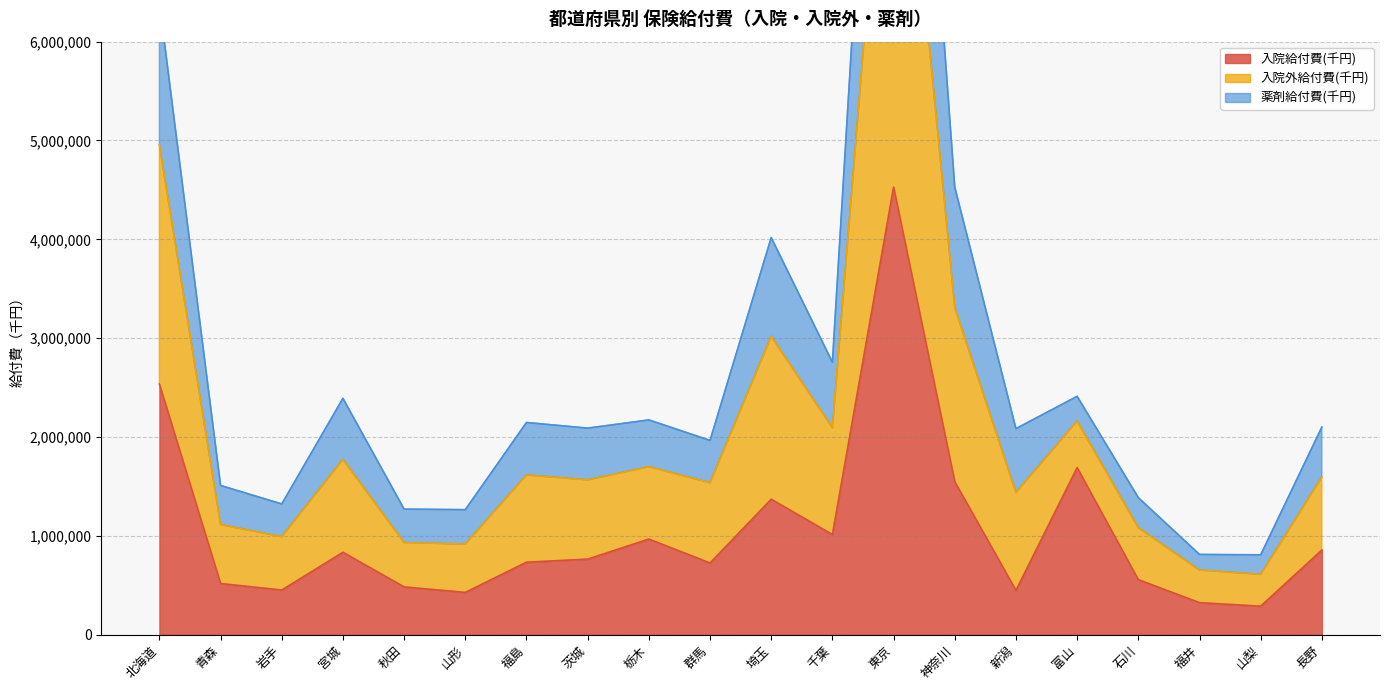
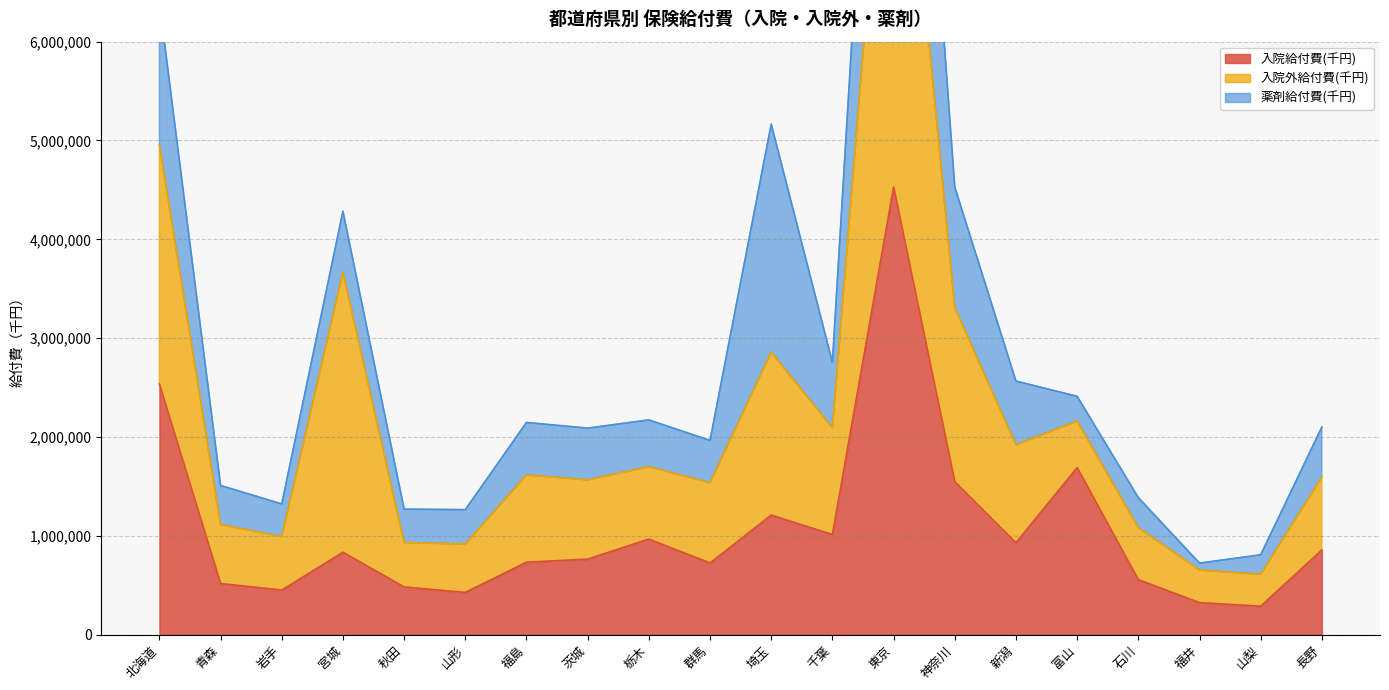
  {
    "入院給付費(千円)": {
      "北海道": "2,500,000",
      "青森": "500,000",
      "岩手": "500,000",
      "宮城": "800,000",
      "秋田": "500,000",
      "山形": "400,000",
      "福島": "700,000",
      "茨城": "800,000",
      "栃木": "1,000,000",
      "群馬": "700,000",
-     "埼玉": "1,400,000",
+     "埼玉": "1,200,000",
      "千葉": "1,000,000",
      "東京": "4,500,000",
      "神奈川": "1,500,000",
-     "新潟": "400,000",
+     "新潟": "900,000",
      "富山": "1,700,000",
      "石川": "600,000",
      "福井": "300,000",
      "山梨": "300,000",
      "長野": "900,000"
    },
    "入院外給付費(千円)": {
      "北海道": "2,400,000",
      "青森": "600,000",
      "岩手": "500,000",
-     "宮城": "900,000",
+     "宮城": "2,800,000",
      "秋田": "400,000",
      "山形": "500,000",
      "福島": "900,000",
      "茨城": "800,000",
      "栃木": "700,000",
      "群馬": "800,000",
      "埼玉": "1,600,000",
      "千葉": "1,100,000",
      "神奈川": "1,800,000",
      "新潟": "1,000,000",
      "富山": "500,000",
      "石川": "500,000",
      "福井": "300,000",
      "山梨": "300,000",
      "長野": "700,000"
    },
    "薬剤給付費(千円)": {
      "青森": "400,000",
      "岩手": "300,000",
      "宮城": "600,000",
      "秋田": "300,000",
      "山形": "300,000",
      "福島": "500,000",
      "茨城": "500,000",
      "栃木": "500,000",
      "群馬": "400,000",
-     "埼玉": "1,000,000",
+     "埼玉": "2,300,000",
      "千葉": "700,000",
      "神奈川": "1,200,000",
      "新潟": "600,000",
      "富山": "200,000",
      "石川": "300,000",
-     "福井": "200,000",
+     "福井": "100,000",
      "山梨": "200,000",
      "長野": "500,000"
    }
  }
